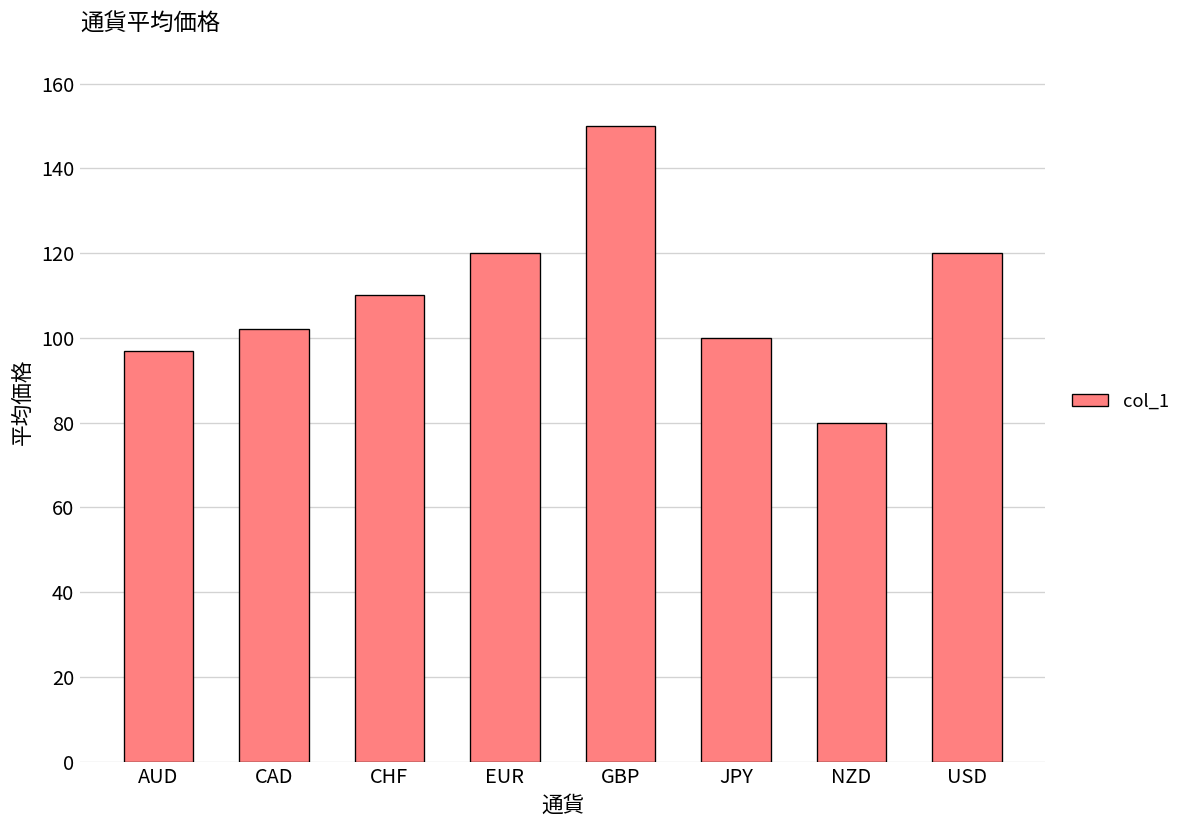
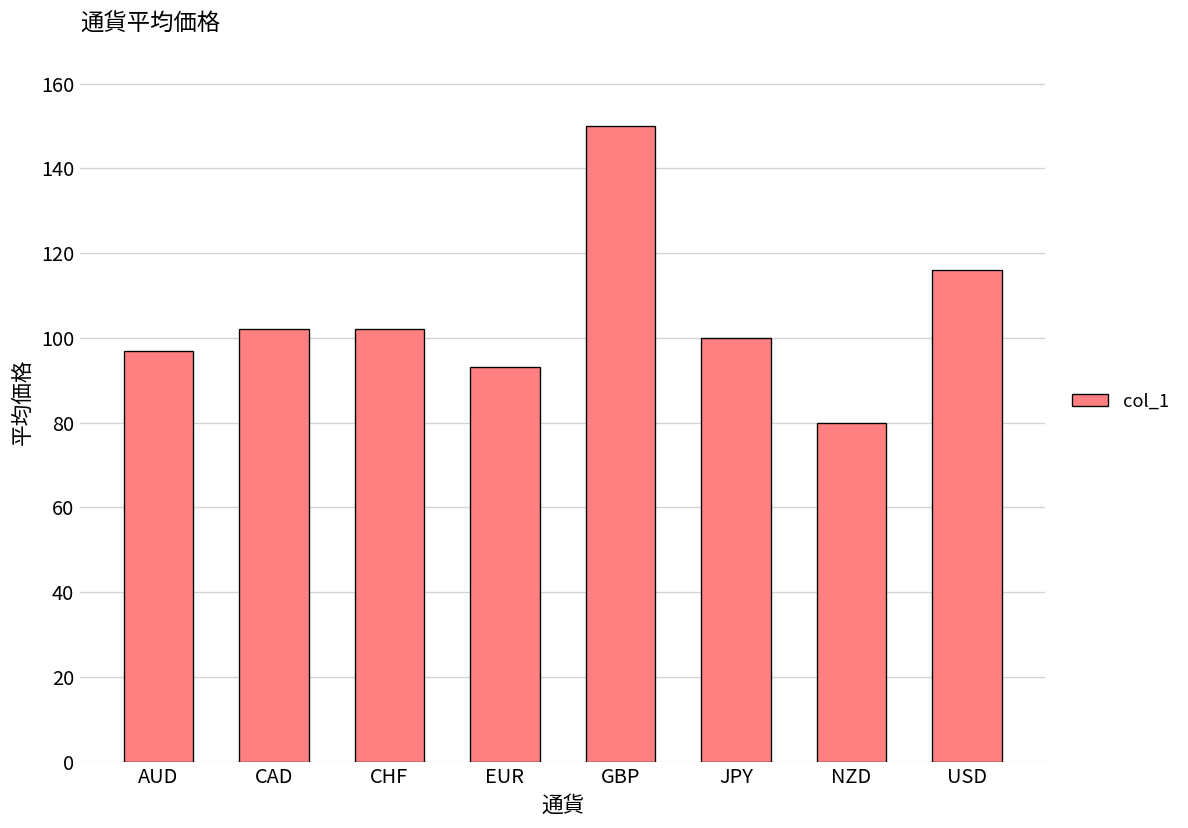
  {
    "AUD": 97,
    "CAD": 102,
-   "CHF": 110,
-   "EUR": 120,
+   "CHF": 102,
+   "EUR": 93,
    "GBP": 150,
    "JPY": 100,
    "NZD": 80,
-   "USD": 120
+   "USD": 116
  }
